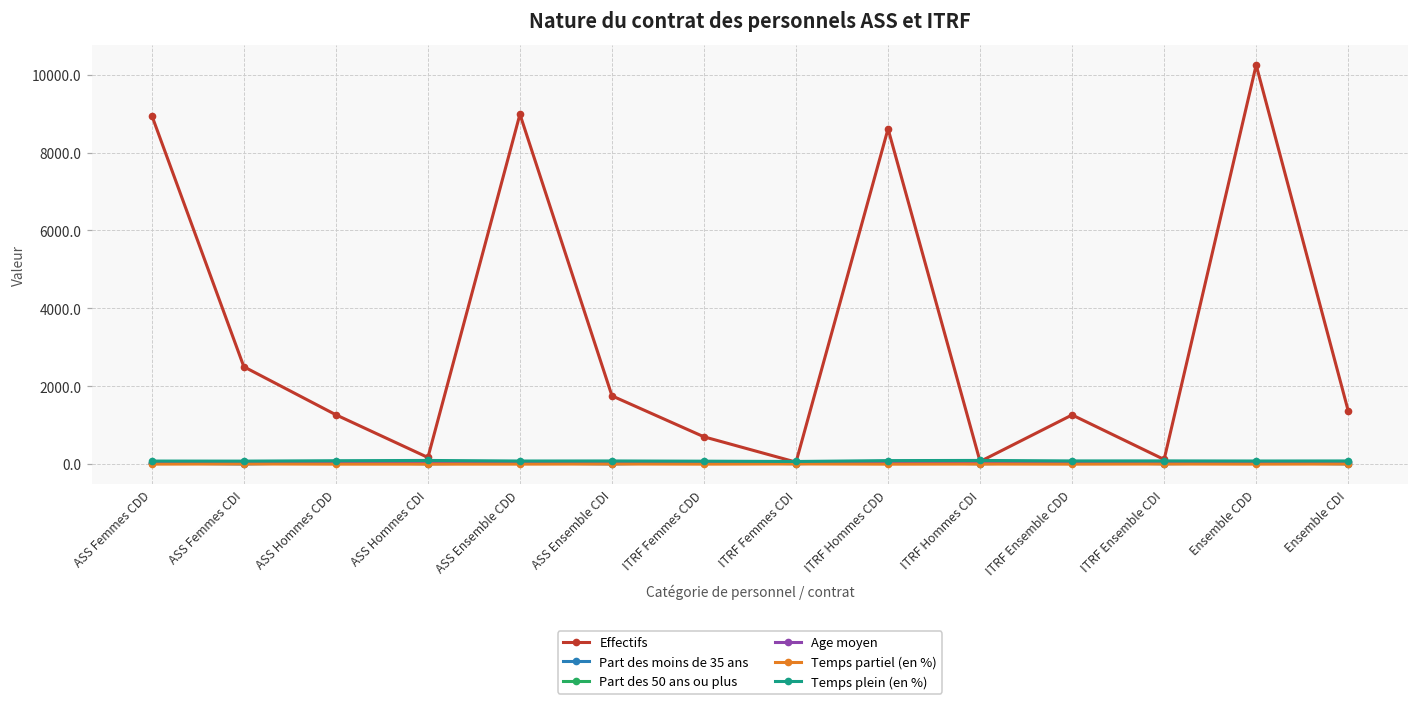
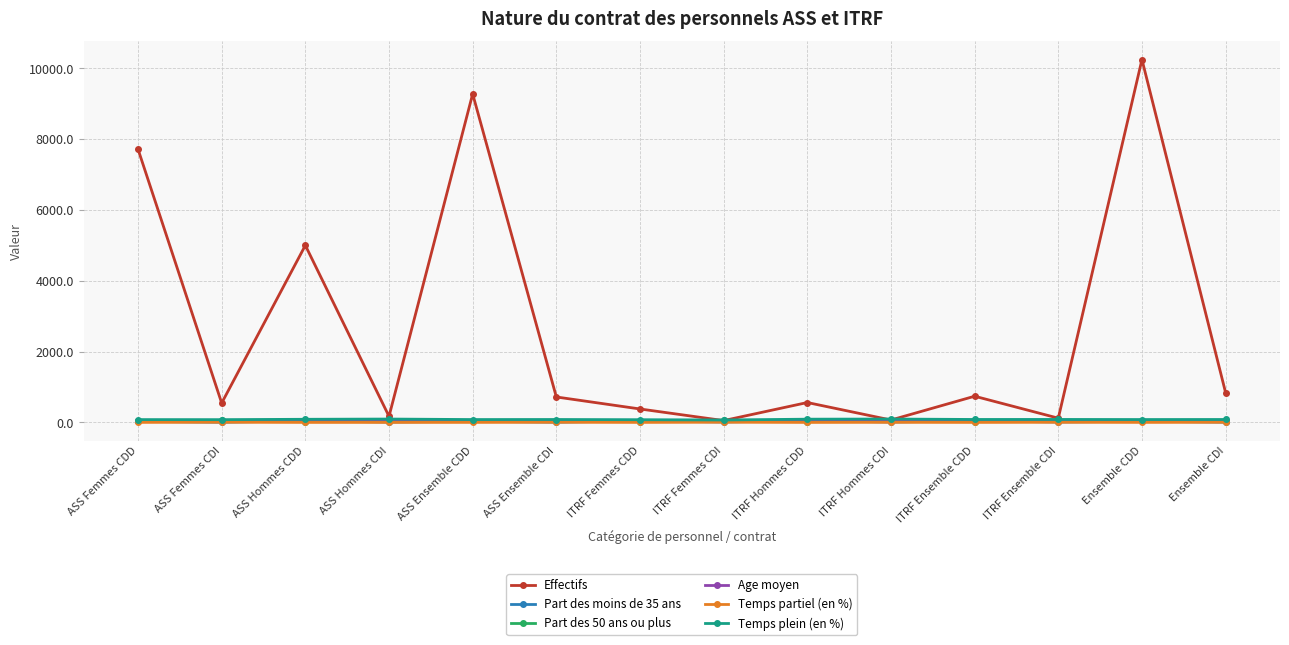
  {
    "Effectifs": {
-     "ASS Femmes CDD": 9000,
-     "ASS Femmes CDI": 2500,
-     "ASS Hommes CDD": 1300,
+     "ASS Femmes CDD": 7700,
+     "ASS Femmes CDI": 500,
+     "ASS Hommes CDD": 5000,
      "ASS Hommes CDI": 200,
-     "ASS Ensemble CDD": 9000,
-     "ASS Ensemble CDI": 1800,
-     "ITRF Femmes CDD": 700,
-     "ITRF Hommes CDD": 8600,
-     "ITRF Ensemble CDD": 1300,
+     "ASS Ensemble CDD": 9300,
+     "ASS Ensemble CDI": 700,
+     "ITRF Femmes CDD": 400,
+     "ITRF Hommes CDD": 600,
+     "ITRF Ensemble CDD": 700,
      "Ensemble CDD": 10200,
-     "Ensemble CDI": 1400
+     "Ensemble CDI": 800
    }
  }
